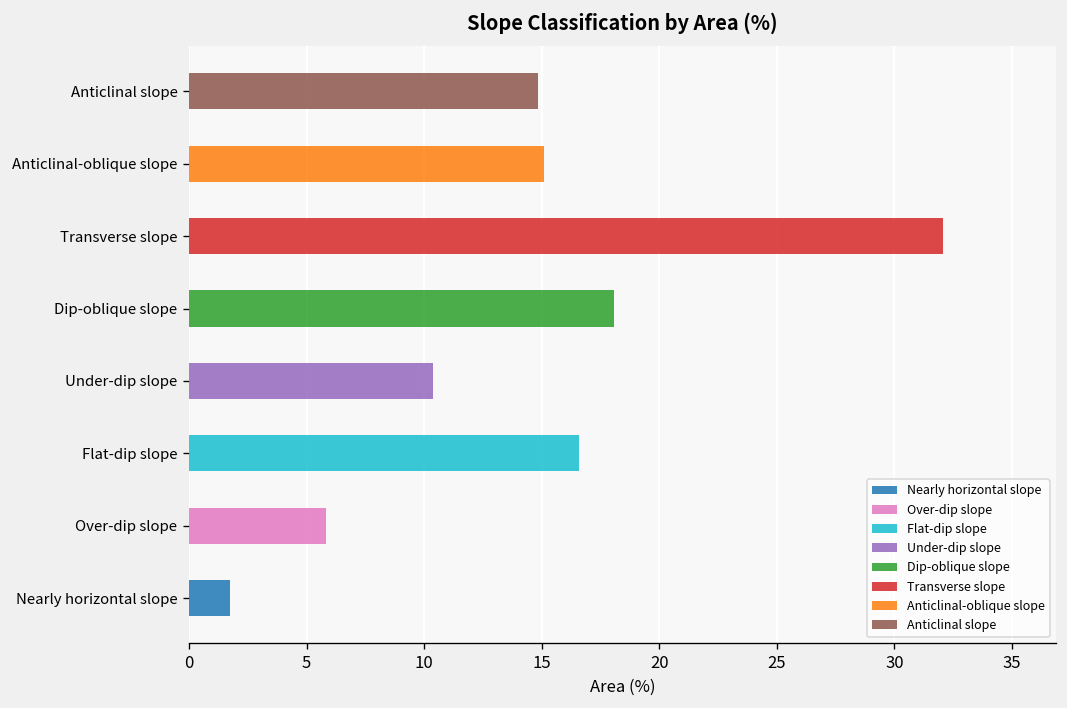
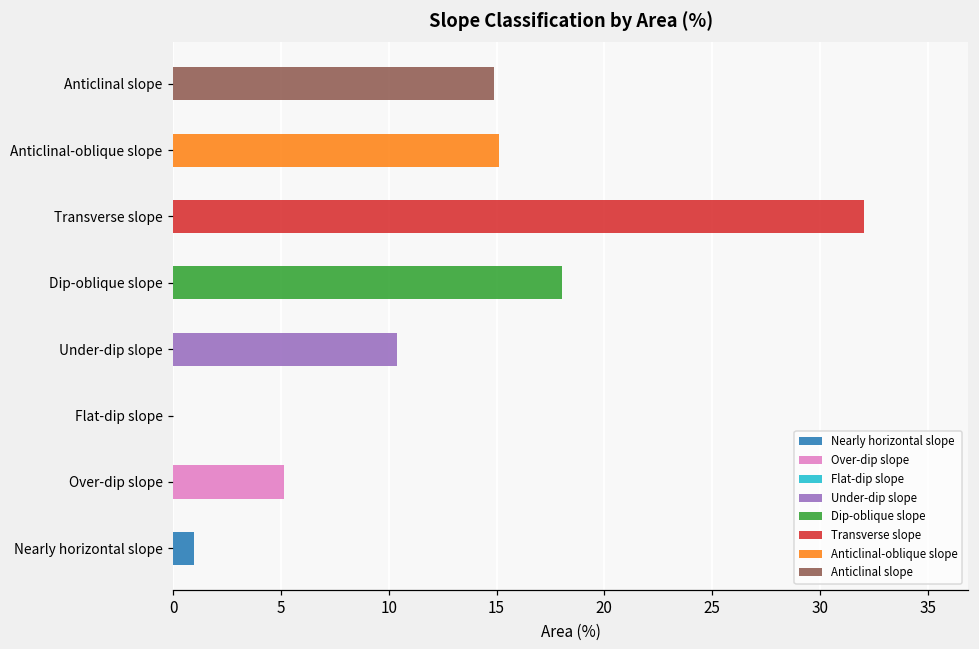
  {
    "Anticlinal slope": 14.9,
    "Anticlinal-oblique slope": 15.1,
    "Transverse slope": 32.1,
    "Dip-oblique slope": 18.1,
    "Under-dip slope": 10.4,
-   "Flat-dip slope": 16.6,
-   "Over-dip slope": 5.8,
-   "Nearly horizontal slope": 1.7
+   "Flat-dip slope": 0.0,
+   "Over-dip slope": 5.1,
+   "Nearly horizontal slope": 1.0
  }
